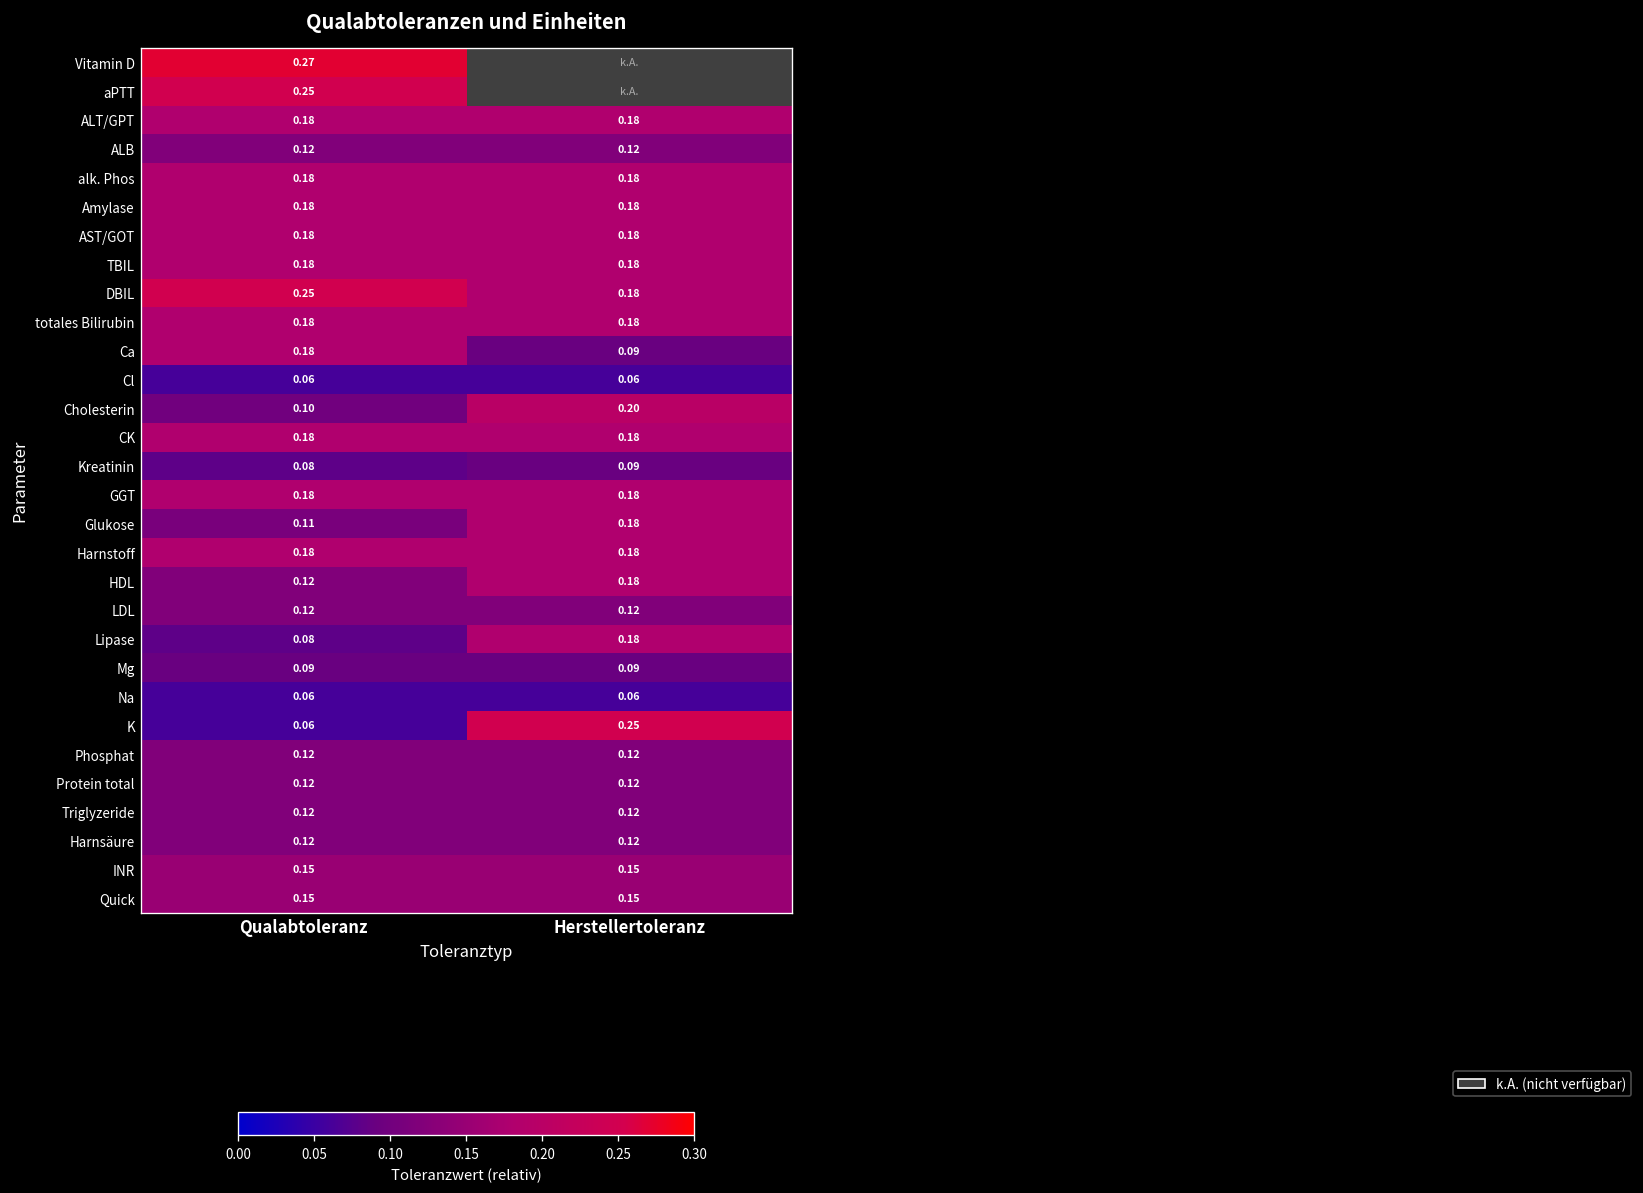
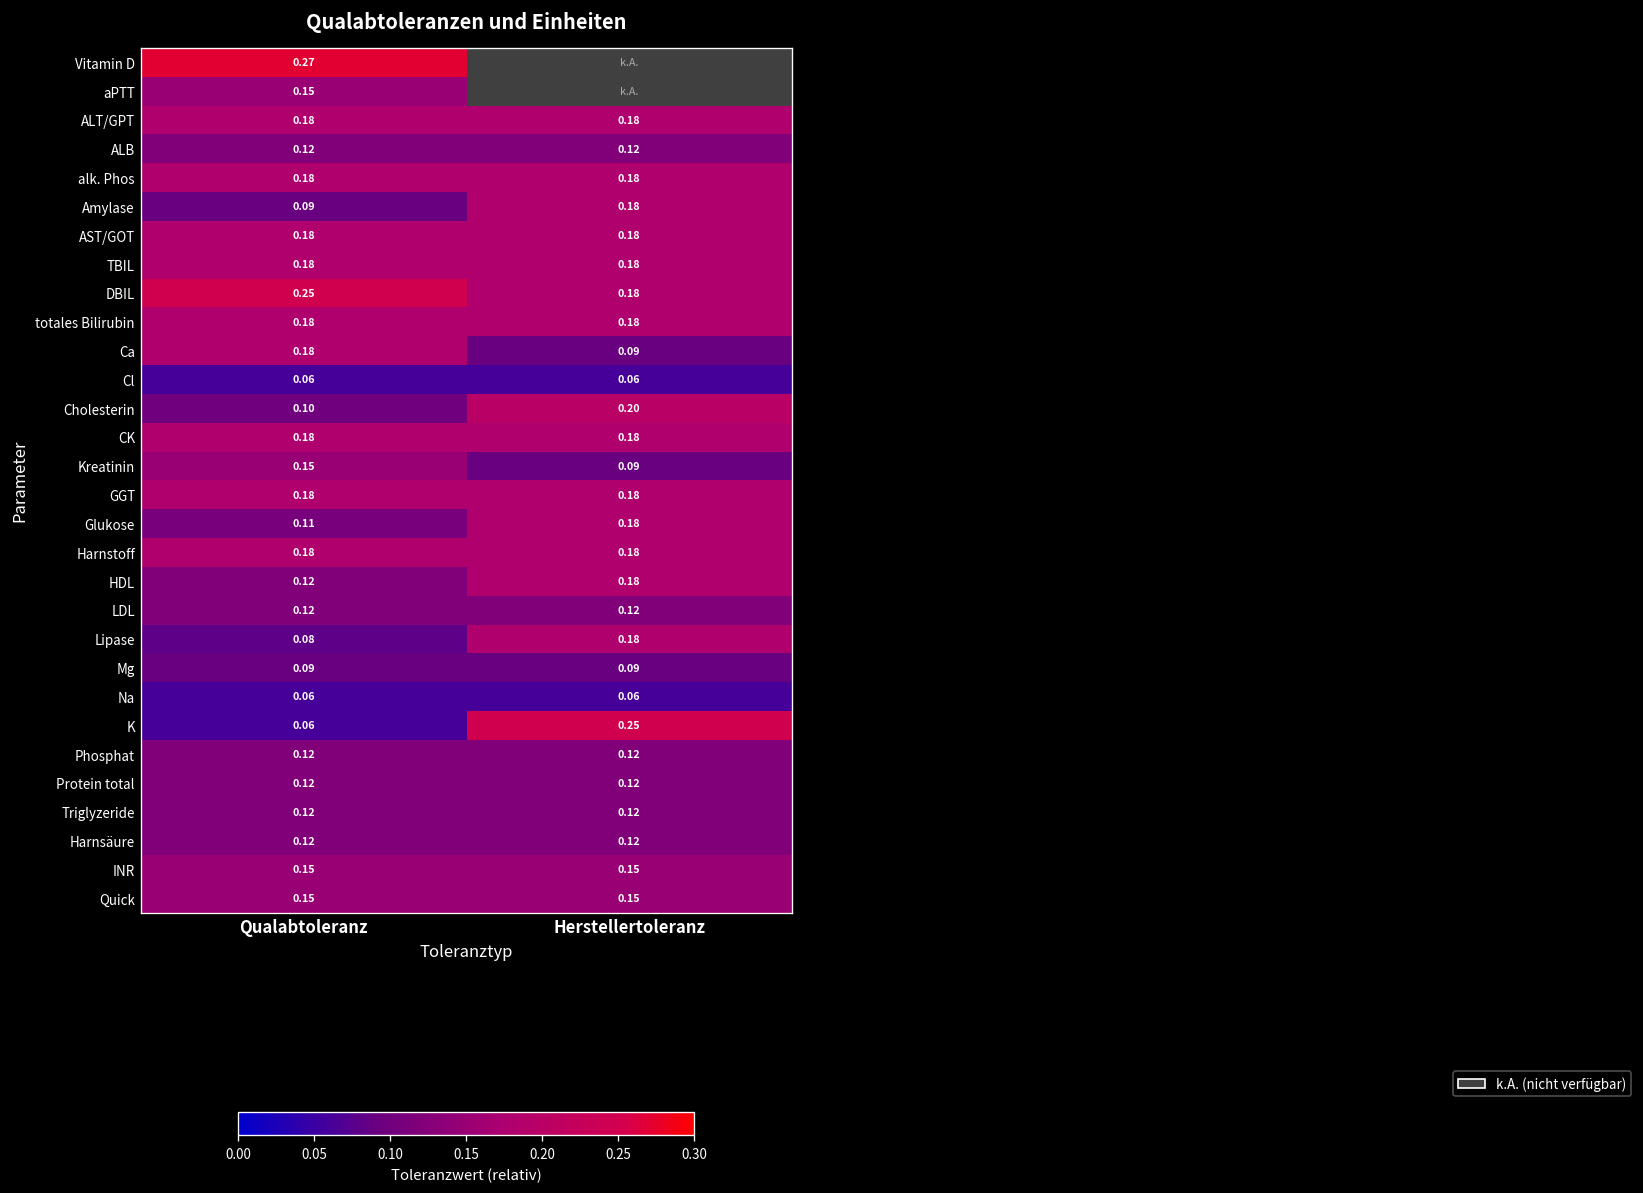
  {
    "Vitamin D": {
      "Qualabtoleranz": 0.27
    },
    "aPTT": {
-     "Qualabtoleranz": 0.25
+     "Qualabtoleranz": 0.15
    },
    "ALT/GPT": {
      "Qualabtoleranz": 0.18,
      "Herstellertoleranz": 0.18
    },
    "ALB": {
      "Qualabtoleranz": 0.12,
      "Herstellertoleranz": 0.12
    },
    "alk. Phos": {
      "Qualabtoleranz": 0.18,
      "Herstellertoleranz": 0.18
    },
    "Amylase": {
-     "Qualabtoleranz": 0.18,
+     "Qualabtoleranz": 0.09,
      "Herstellertoleranz": 0.18
    },
    "AST/GOT": {
      "Qualabtoleranz": 0.18,
      "Herstellertoleranz": 0.18
    },
    "TBIL": {
      "Qualabtoleranz": 0.18,
      "Herstellertoleranz": 0.18
    },
    "DBIL": {
      "Qualabtoleranz": 0.25,
      "Herstellertoleranz": 0.18
    },
    "totales Bilirubin": {
      "Qualabtoleranz": 0.18,
      "Herstellertoleranz": 0.18
    },
    "Ca": {
      "Qualabtoleranz": 0.18,
      "Herstellertoleranz": 0.09
    },
    "Cl": {
      "Qualabtoleranz": 0.06,
      "Herstellertoleranz": 0.06
    },
    "Cholesterin": {
      "Qualabtoleranz": 0.10,
      "Herstellertoleranz": 0.20
    },
    "CK": {
      "Qualabtoleranz": 0.18,
      "Herstellertoleranz": 0.18
    },
    "Kreatinin": {
-     "Qualabtoleranz": 0.08,
+     "Qualabtoleranz": 0.15,
      "Herstellertoleranz": 0.09
    },
    "GGT": {
      "Qualabtoleranz": 0.18,
      "Herstellertoleranz": 0.18
    },
    "Glukose": {
      "Qualabtoleranz": 0.11,
      "Herstellertoleranz": 0.18
    },
    "Harnstoff": {
      "Qualabtoleranz": 0.18,
      "Herstellertoleranz": 0.18
    },
    "HDL": {
      "Qualabtoleranz": 0.12,
      "Herstellertoleranz": 0.18
    },
    "LDL": {
      "Qualabtoleranz": 0.12,
      "Herstellertoleranz": 0.12
    },
    "Lipase": {
      "Qualabtoleranz": 0.08,
      "Herstellertoleranz": 0.18
    },
    "Mg": {
      "Qualabtoleranz": 0.09,
      "Herstellertoleranz": 0.09
    },
    "Na": {
      "Qualabtoleranz": 0.06,
      "Herstellertoleranz": 0.06
    },
    "K": {
      "Qualabtoleranz": 0.06,
      "Herstellertoleranz": 0.25
    },
    "Phosphat": {
      "Qualabtoleranz": 0.12,
      "Herstellertoleranz": 0.12
    },
    "Protein total": {
      "Qualabtoleranz": 0.12,
      "Herstellertoleranz": 0.12
    },
    "Triglyzeride": {
      "Qualabtoleranz": 0.12,
      "Herstellertoleranz": 0.12
    },
    "Harnsäure": {
      "Qualabtoleranz": 0.12,
      "Herstellertoleranz": 0.12
    },
    "INR": {
      "Qualabtoleranz": 0.15,
      "Herstellertoleranz": 0.15
    },
    "Quick": {
      "Qualabtoleranz": 0.15,
      "Herstellertoleranz": 0.15
    }
  }
